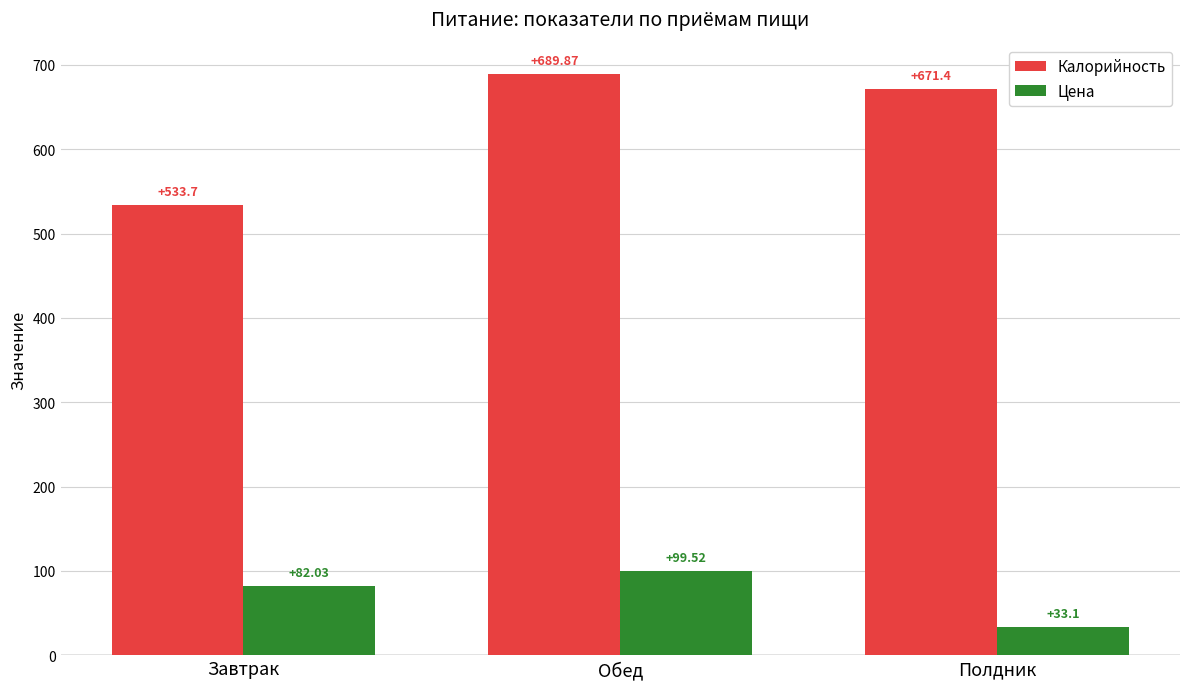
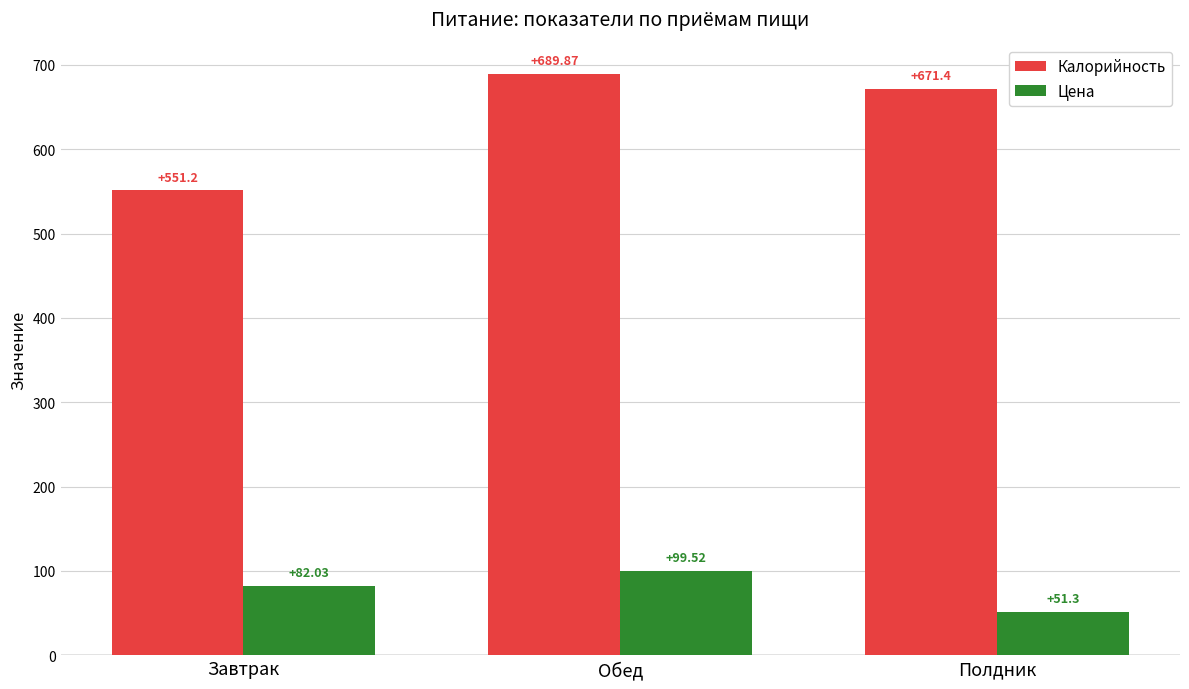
  {
    "Калорийность": {
-     "Завтрак": "+533.7",
+     "Завтрак": "+551.2",
      "Обед": "+689.87",
      "Полдник": "+671.4"
    },
    "Цена": {
      "Завтрак": "+82.03",
      "Обед": "+99.52",
-     "Полдник": "+33.1"
+     "Полдник": "+51.3"
    }
  }
